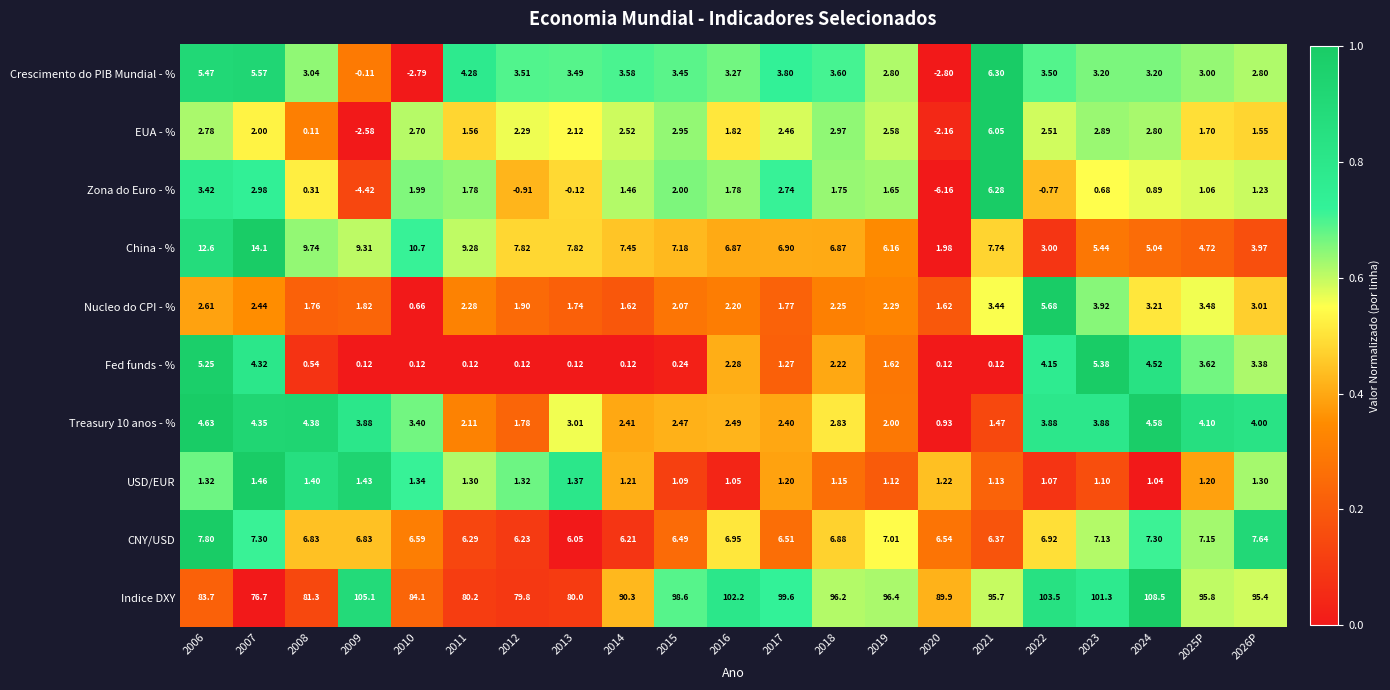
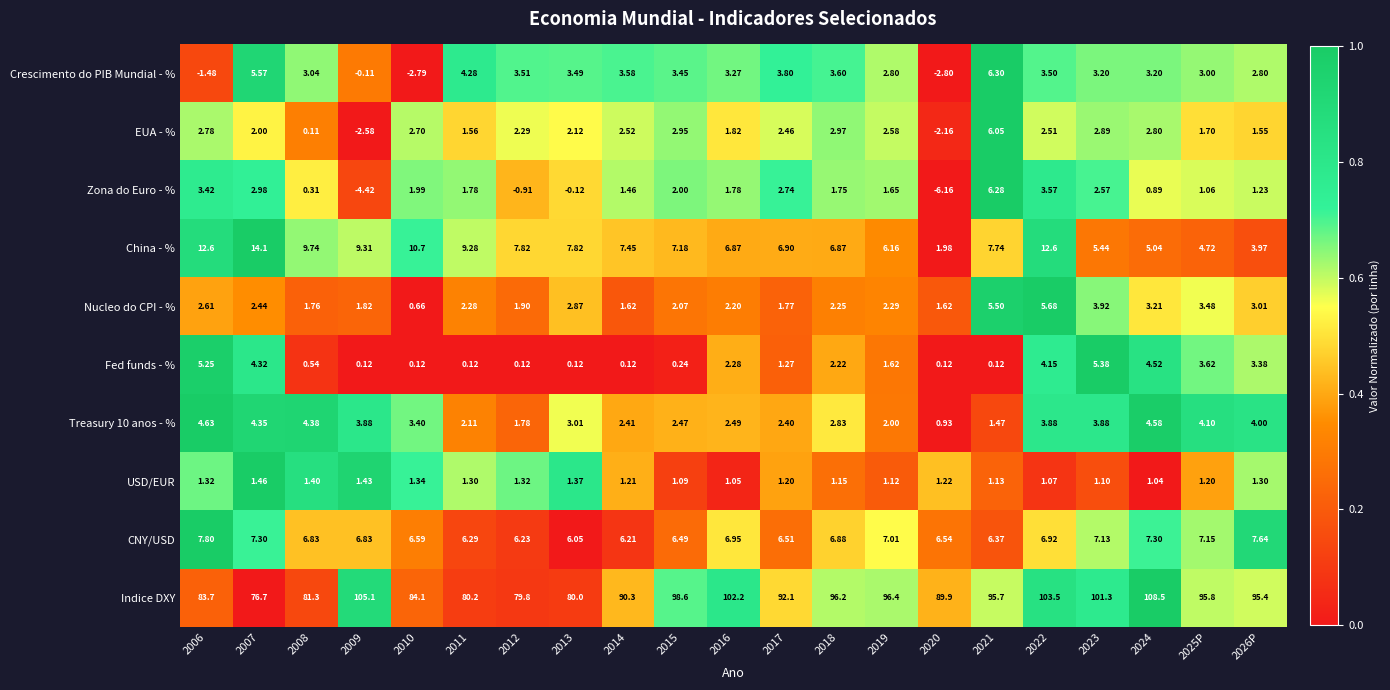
  {
    "Crescimento do PIB Mundial - %": {
-     "2006": 5.47,
+     "2006": -1.48,
      "2007": 5.57,
      "2008": 3.04,
      "2009": -0.11,
      "2010": -2.79,
      "2011": 4.28,
      "2012": 3.51,
      "2013": 3.49,
      "2014": 3.58,
      "2015": 3.45,
      "2016": 3.27,
      "2017": 3.80,
      "2018": 3.60,
      "2019": 2.80,
      "2020": -2.80,
      "2021": 6.30,
      "2022": 3.50,
      "2023": 3.20,
      "2024": 3.20,
      "2025P": 3.00,
      "2026P": 2.80
    },
    "Zona do Euro - %": {
      "2006": 3.42,
      "2007": 2.98,
      "2008": 0.31,
      "2009": -4.42,
      "2010": 1.99,
      "2011": 1.78,
      "2012": -0.91,
      "2013": -0.12,
      "2014": 1.46,
      "2015": 2.00,
      "2016": 1.78,
      "2017": 2.74,
      "2018": 1.75,
      "2019": 1.65,
      "2020": -6.16,
      "2021": 6.28,
-     "2022": -0.77,
-     "2023": 0.68,
+     "2022": 3.57,
+     "2023": 2.57,
      "2024": 0.89,
      "2025P": 1.06,
      "2026P": 1.23
    },
    "China - %": {
      "2006": 12.6,
      "2007": 14.1,
      "2008": 9.74,
      "2009": 9.31,
      "2010": 10.7,
      "2011": 9.28,
      "2012": 7.82,
      "2013": 7.82,
      "2014": 7.45,
      "2015": 7.18,
      "2016": 6.87,
      "2017": 6.90,
      "2018": 6.87,
      "2019": 6.16,
      "2020": 1.98,
      "2021": 7.74,
-     "2022": 3.00,
+     "2022": 12.6,
      "2023": 5.44,
      "2024": 5.04,
      "2025P": 4.72,
      "2026P": 3.97
    },
    "Nucleo do CPI - %": {
      "2006": 2.61,
      "2007": 2.44,
      "2008": 1.76,
      "2009": 1.82,
      "2010": 0.66,
      "2011": 2.28,
      "2012": 1.90,
-     "2013": 1.74,
+     "2013": 2.87,
      "2014": 1.62,
      "2015": 2.07,
      "2016": 2.20,
      "2017": 1.77,
      "2018": 2.25,
      "2019": 2.29,
      "2020": 1.62,
-     "2021": 3.44,
+     "2021": 5.50,
      "2022": 5.68,
      "2023": 3.92,
      "2024": 3.21,
      "2025P": 3.48,
      "2026P": 3.01
    },
    "Indice DXY": {
      "2006": 83.7,
      "2007": 76.7,
      "2008": 81.3,
      "2009": 105.1,
      "2010": 84.1,
      "2011": 80.2,
      "2012": 79.8,
      "2013": 80.0,
      "2014": 90.3,
      "2015": 98.6,
      "2016": 102.2,
-     "2017": 99.6,
+     "2017": 92.1,
      "2018": 96.2,
      "2019": 96.4,
      "2020": 89.9,
      "2021": 95.7,
      "2022": 103.5,
      "2023": 101.3,
      "2024": 108.5,
      "2025P": 95.8,
      "2026P": 95.4
    }
  }
